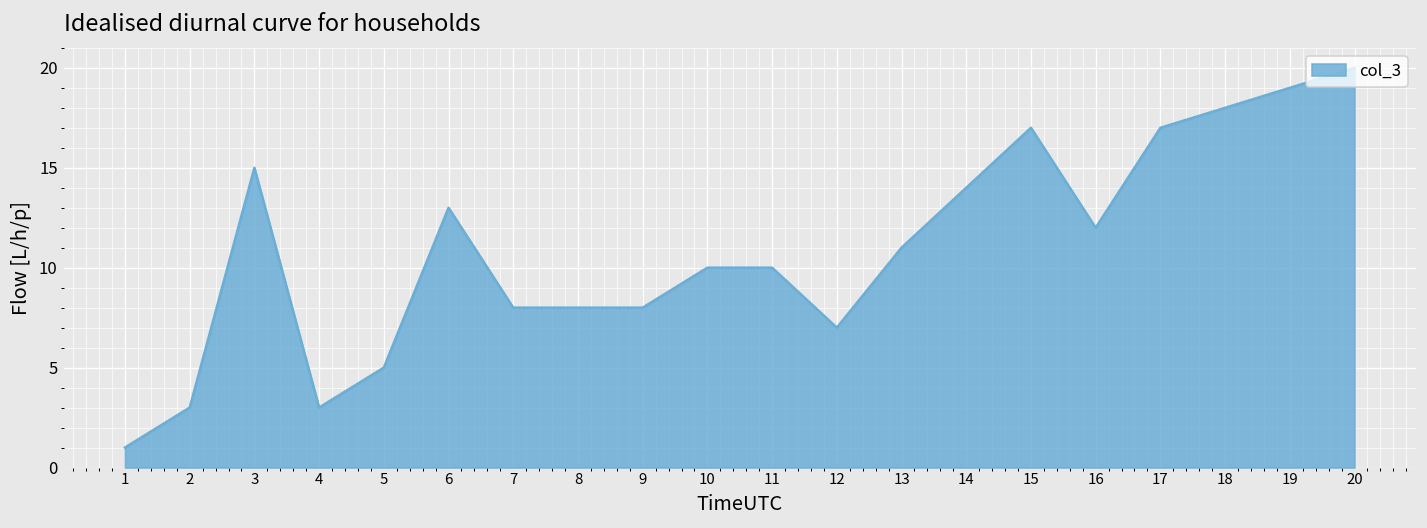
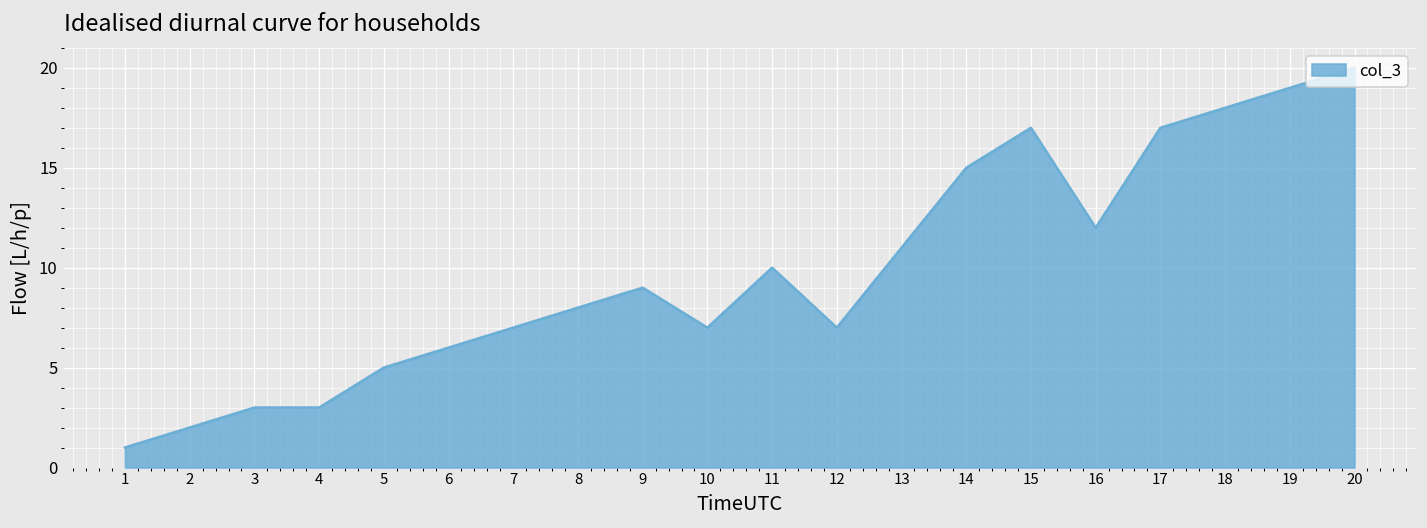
  {
    "1": 1,
-   "2": 3,
-   "3": 15,
+   "2": 2,
+   "3": 3,
    "4": 3,
    "5": 5,
-   "6": 13,
-   "7": 8,
+   "6": 6,
+   "7": 7,
    "8": 8,
-   "9": 8,
-   "10": 10,
+   "9": 9,
+   "10": 7,
    "11": 10,
    "12": 7,
    "13": 11,
-   "14": 14,
+   "14": 15,
    "15": 17,
    "16": 12,
    "17": 17,
    "18": 18,
    "19": 19
  }
